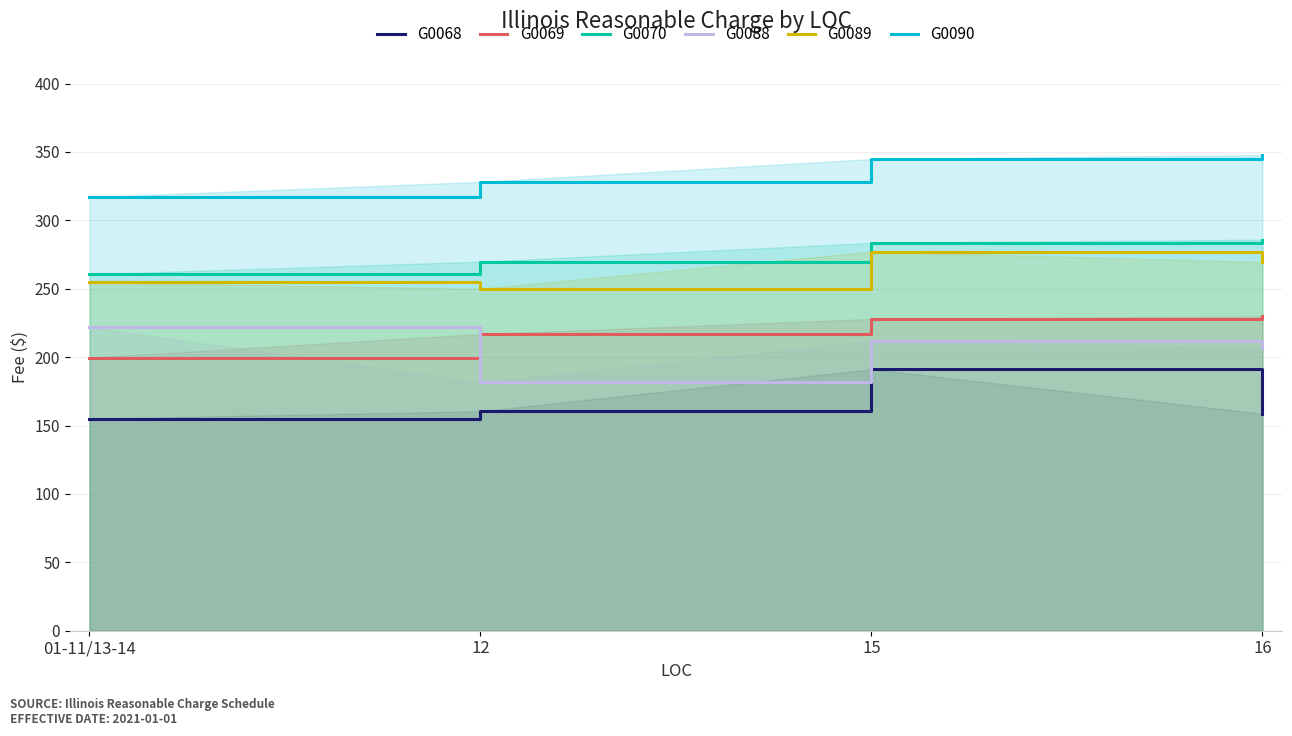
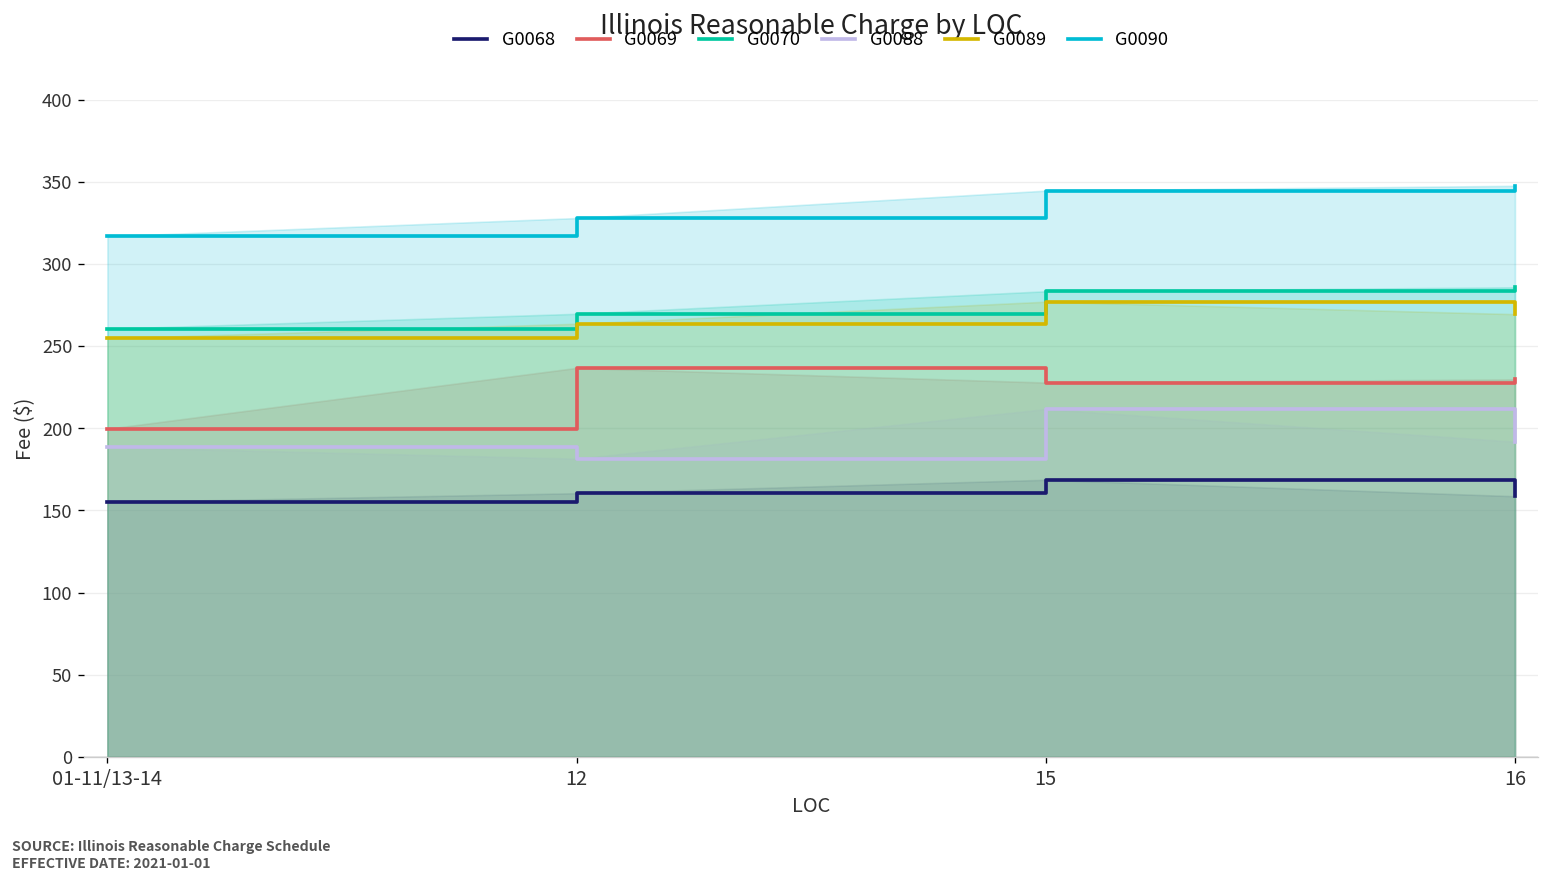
  {
    "G0068": {
      "01-11/13-14": 155,
      "12": 161,
-     "15": 191,
+     "15": 169,
      "16": 159
    },
    "G0069": {
      "01-11/13-14": 200,
-     "12": 217,
+     "12": 237,
      "15": 228,
      "16": 230
    },
    "G0088": {
-     "01-11/13-14": 222,
+     "01-11/13-14": 189,
      "12": 182,
      "15": 212,
-     "16": 207
+     "16": 192
    },
    "G0089": {
      "01-11/13-14": 255,
-     "12": 250,
+     "12": 264,
      "15": 277,
      "16": 270
    }
  }
